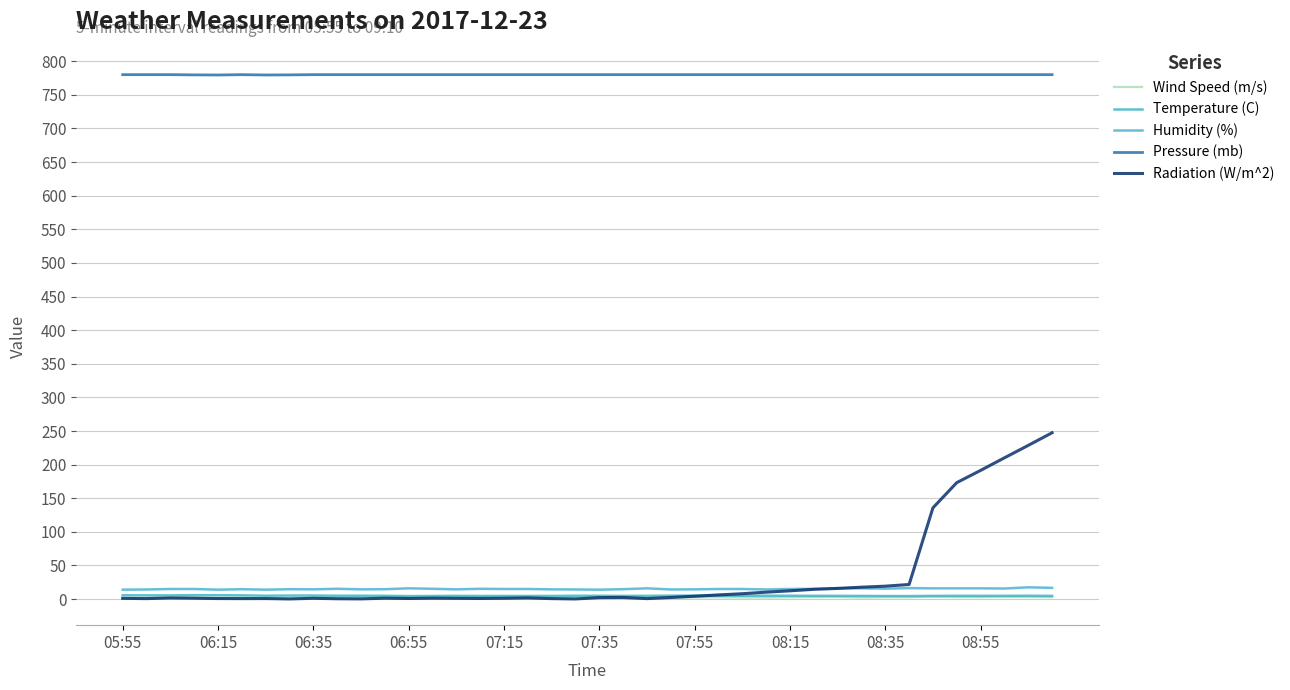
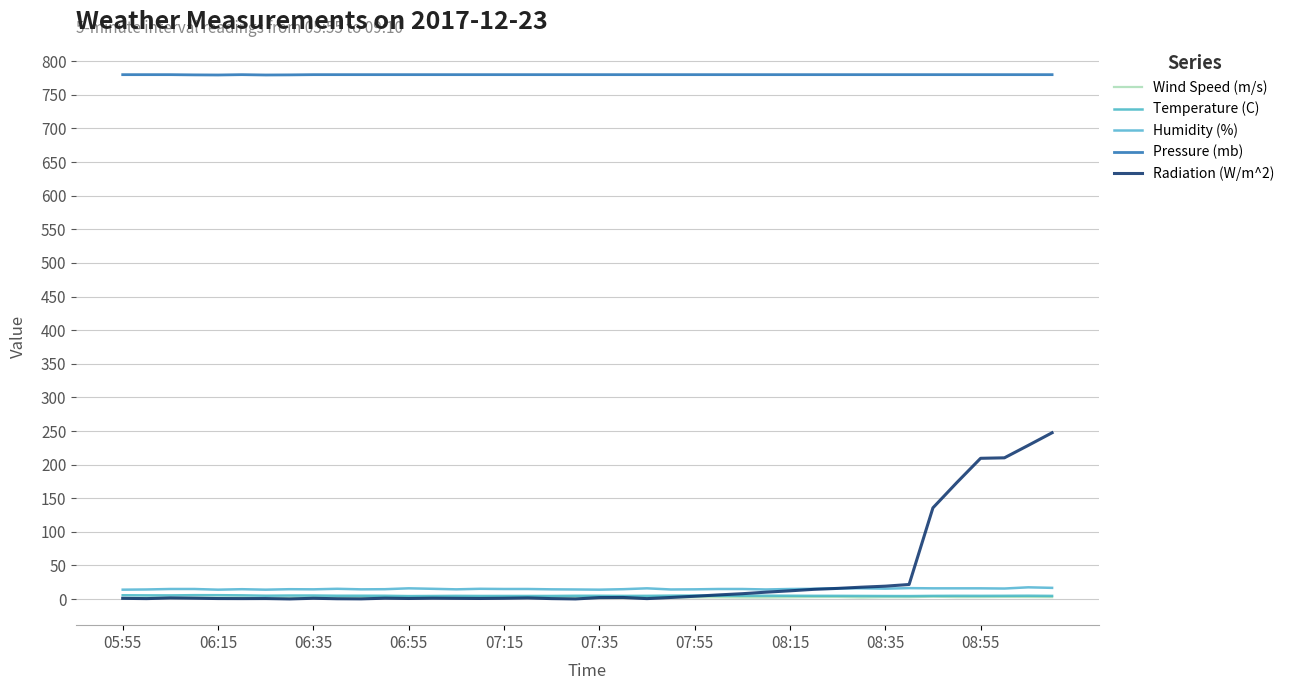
  {
    "Pressure (mb)": {
      "05:55": 780,
      "06:15": 780,
      "06:35": 780,
      "06:55": 780,
      "07:15": 780,
      "07:35": 780,
      "07:55": 780,
      "08:15": 780,
      "08:35": 780,
      "08:55": 780
    },
    "Radiation (W/m^2)": {
-     "08:55": 190
+     "08:55": 210
    }
  }
